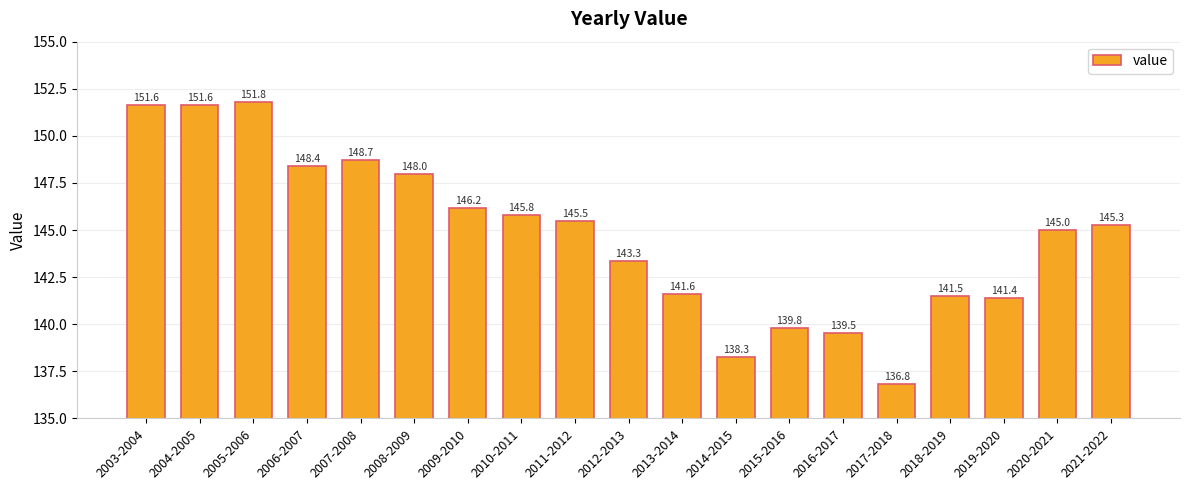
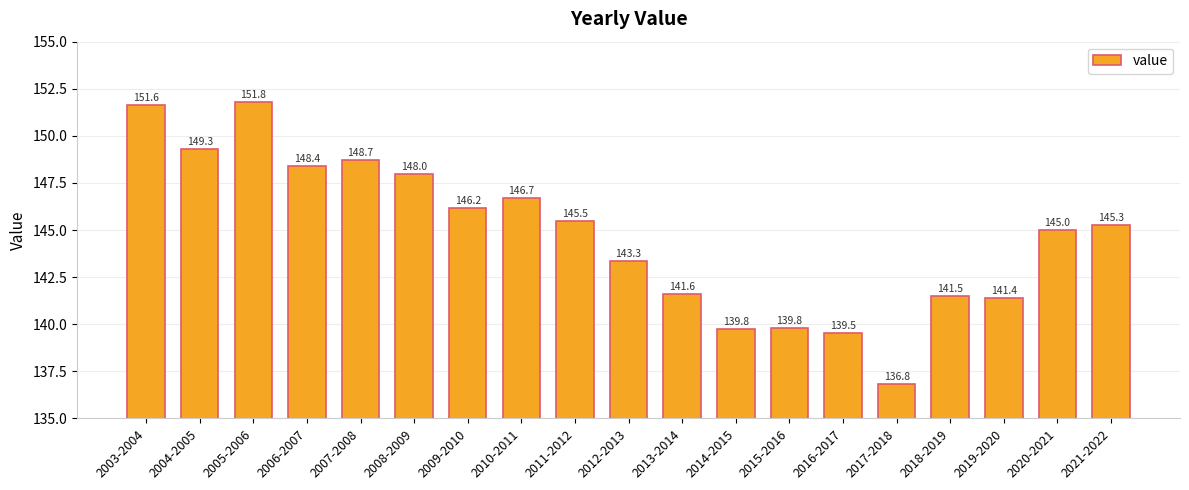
  {
    "2003-2004": 151.6,
-   "2004-2005": 151.6,
+   "2004-2005": 149.3,
    "2005-2006": 151.8,
    "2006-2007": 148.4,
    "2007-2008": 148.7,
    "2008-2009": 148.0,
    "2009-2010": 146.2,
-   "2010-2011": 145.8,
+   "2010-2011": 146.7,
    "2011-2012": 145.5,
    "2012-2013": 143.3,
    "2013-2014": 141.6,
-   "2014-2015": 138.3,
+   "2014-2015": 139.8,
    "2015-2016": 139.8,
    "2016-2017": 139.5,
    "2017-2018": 136.8,
    "2018-2019": 141.5,
    "2019-2020": 141.4,
    "2020-2021": 145.0,
    "2021-2022": 145.3
  }
